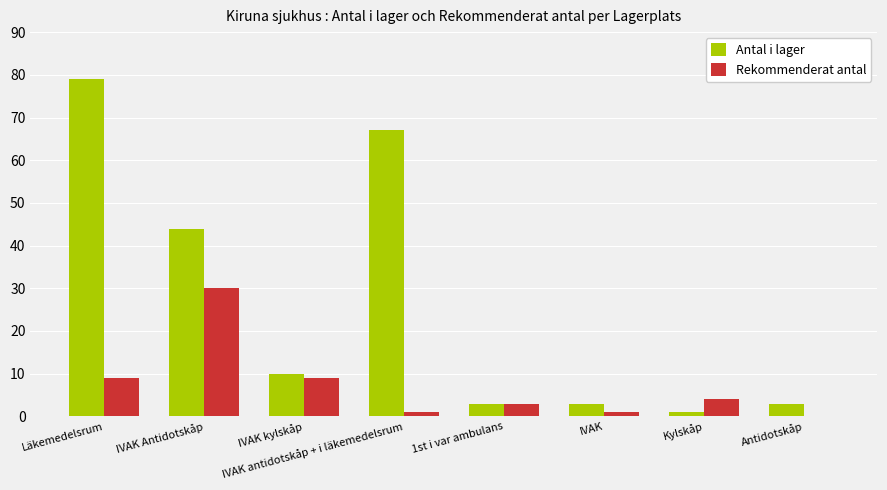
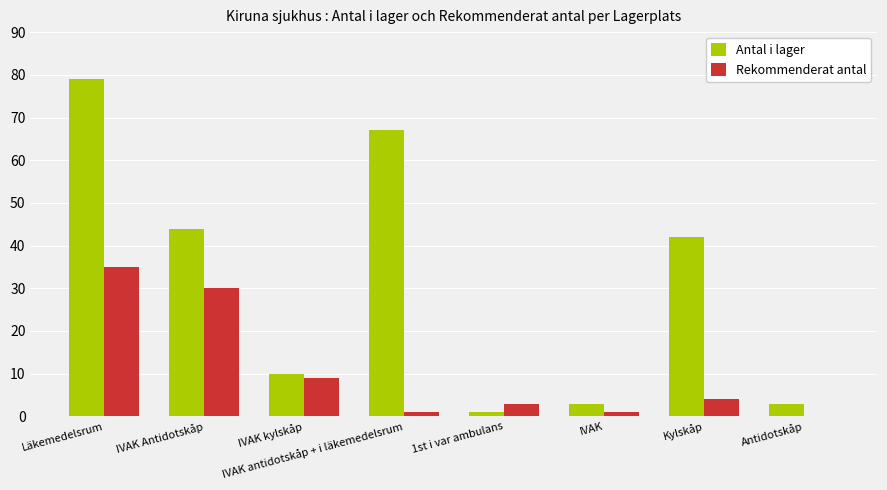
  {
    "Antal i lager": {
      "Läkemedelsrum": 79,
      "IVAK Antidotskåp": 44,
      "IVAK kylskåp": 10,
      "IVAK antidotskåp + i läkemedelsrum": 67,
-     "1st i var ambulans": 3,
+     "1st i var ambulans": 1,
      "IVAK": 3,
-     "Kylskåp": 1,
+     "Kylskåp": 42,
      "Antidotskåp": 3
    },
    "Rekommenderat antal": {
-     "Läkemedelsrum": 9,
+     "Läkemedelsrum": 35,
      "IVAK Antidotskåp": 30,
      "IVAK kylskåp": 9,
      "IVAK antidotskåp + i läkemedelsrum": 1,
      "1st i var ambulans": 3,
      "IVAK": 1,
      "Kylskåp": 4,
      "Antidotskåp": 0
    }
  }
